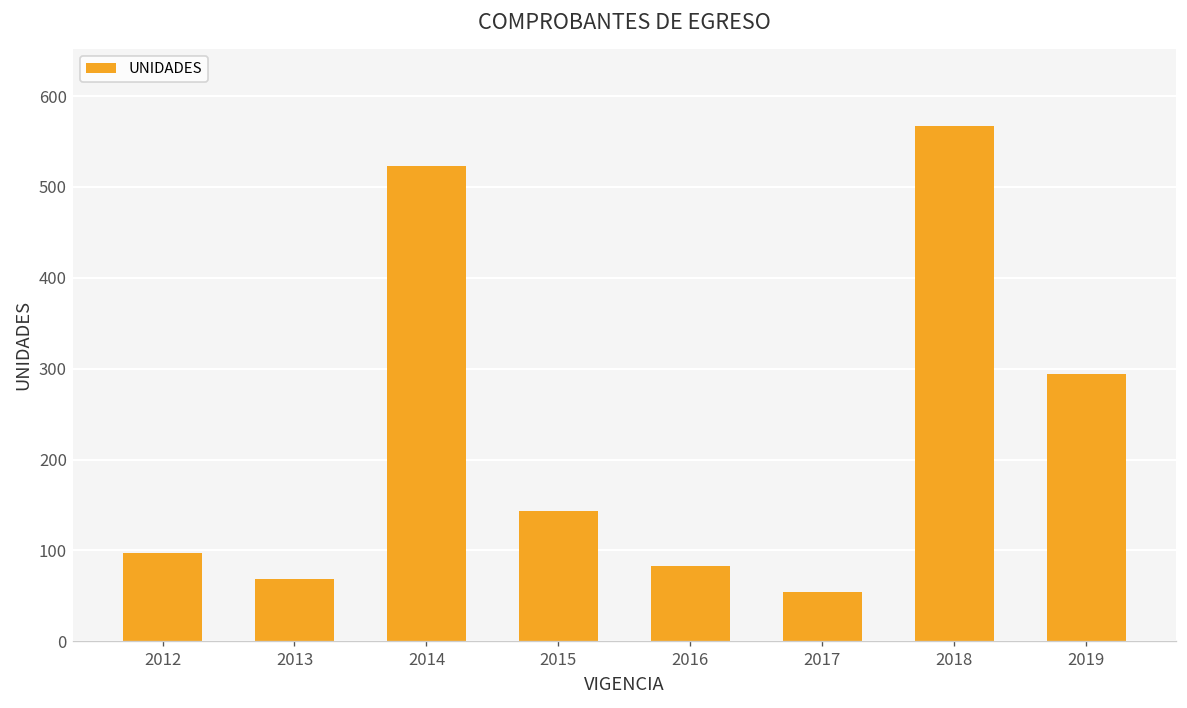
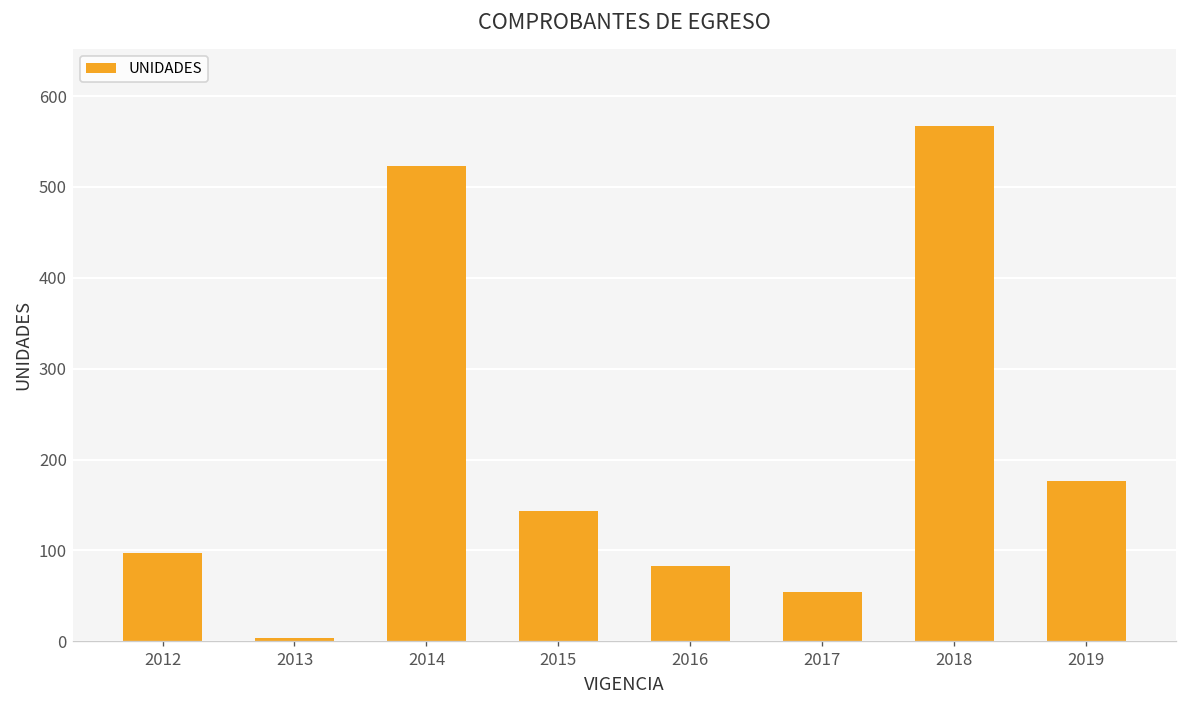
  {
    "2012": 100,
-   "2013": 70,
+   "2013": 0,
    "2014": 520,
    "2015": 140,
    "2016": 80,
    "2017": 50,
    "2018": 570,
-   "2019": 290
+   "2019": 180
  }
